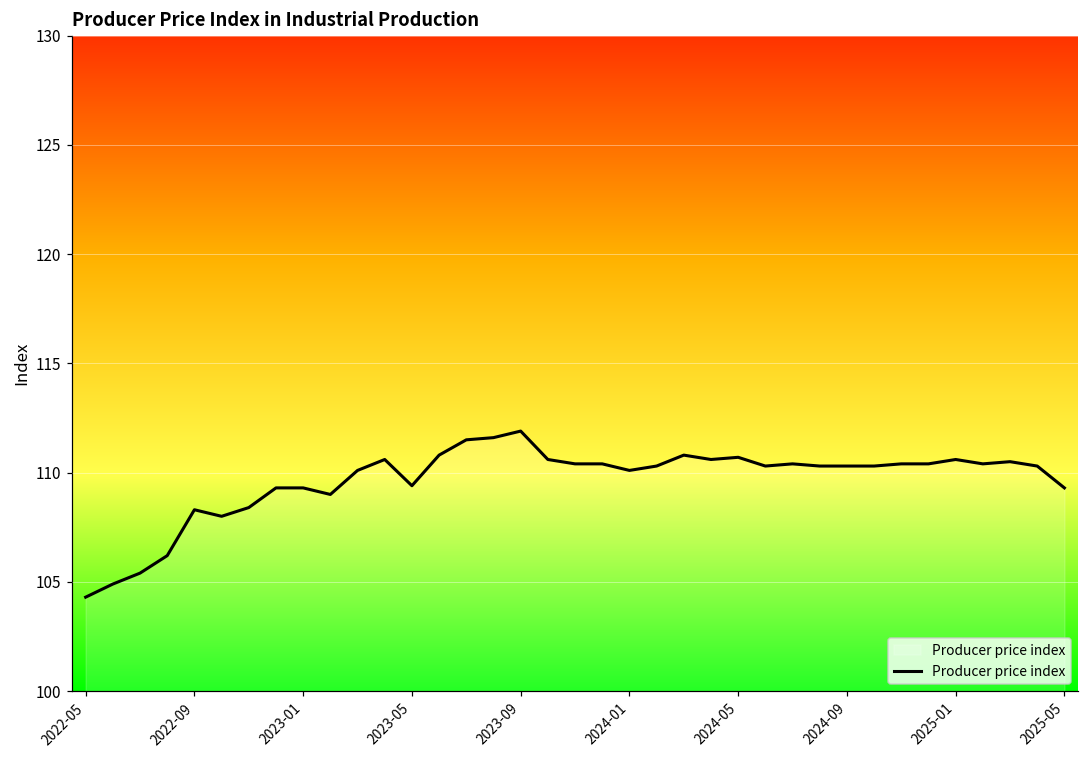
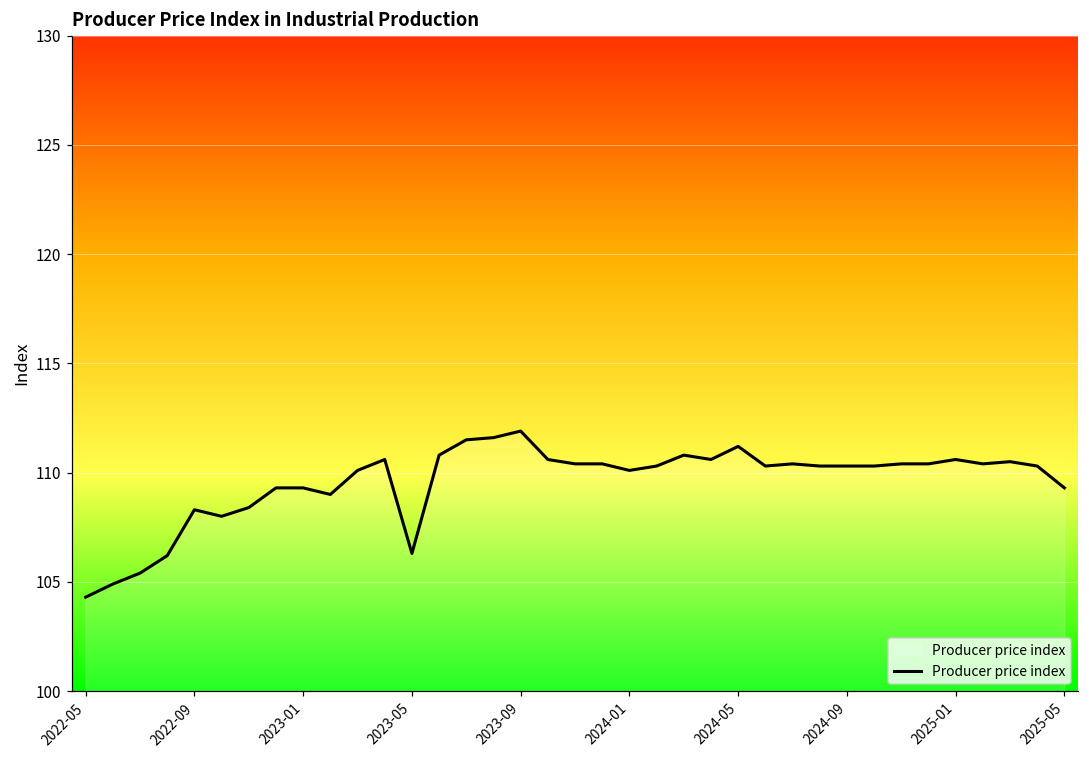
  {
    "2022-05": 104.3,
    "2022-09": 108.3,
    "2023-01": 109.3,
-   "2023-05": 109.4,
+   "2023-05": 106.3,
    "2023-09": 111.9,
    "2024-01": 110.1,
-   "2024-05": 110.7,
+   "2024-05": 111.2,
    "2024-09": 110.3,
    "2025-01": 110.6,
    "2025-05": 109.3
  }
